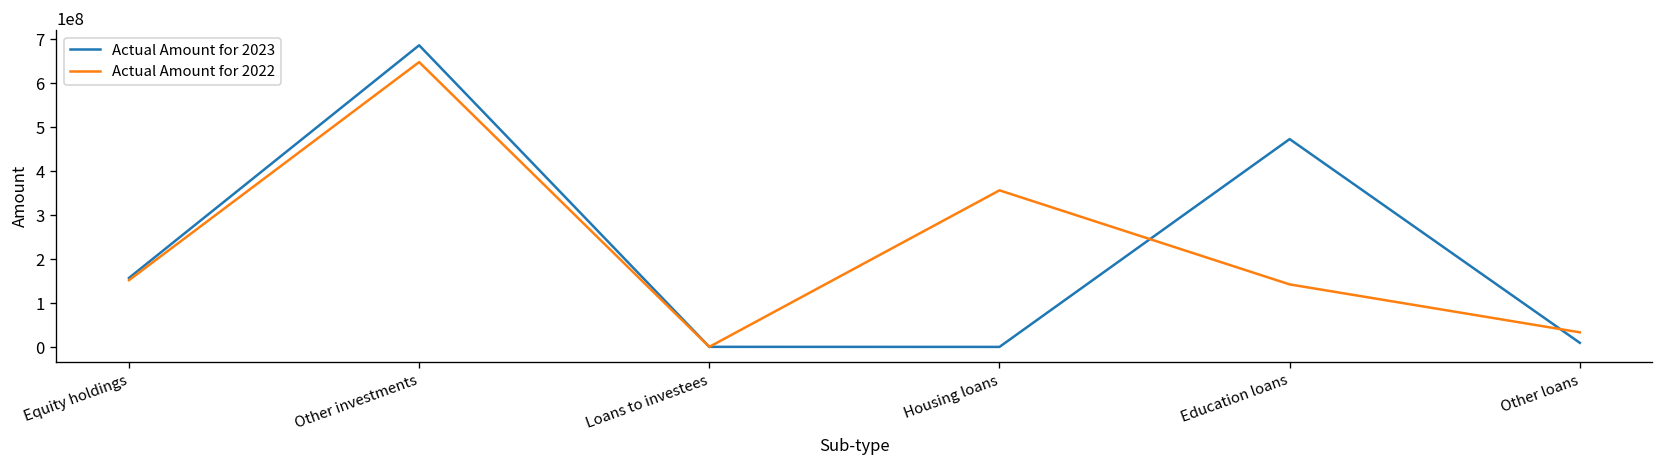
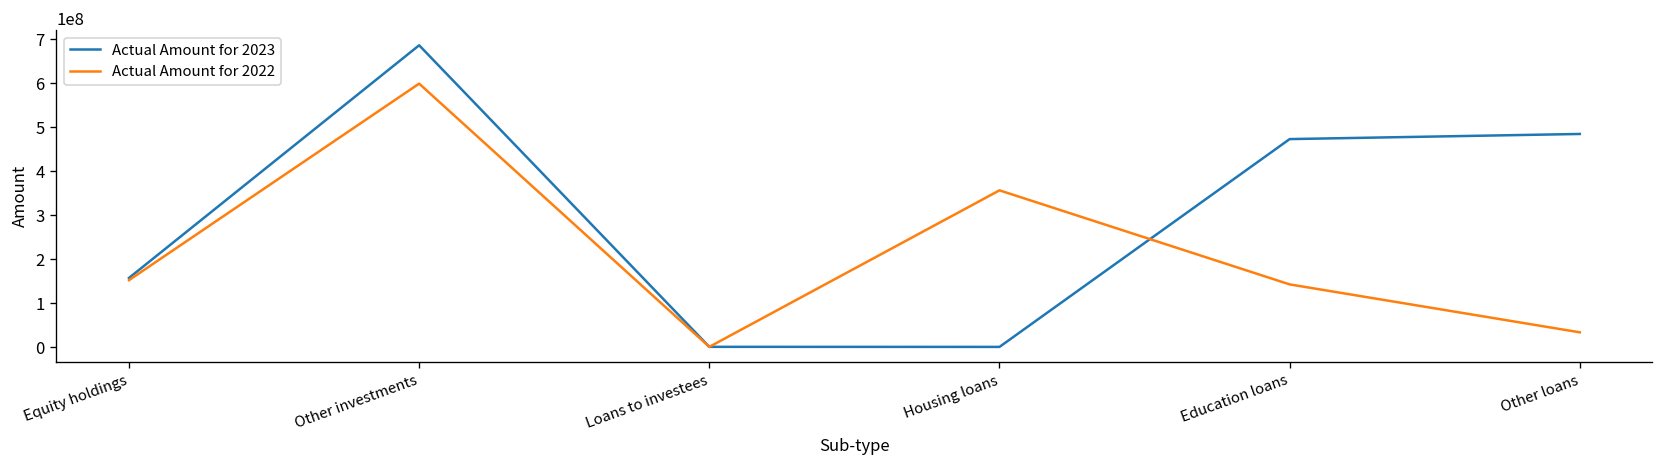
  {
    "Actual Amount for 2023": {
      "Other investments": 690000000,
      "Housing loans": 0,
      "Education loans": 470000000,
-     "Other loans": 10000000
+     "Other loans": 480000000
    },
    "Actual Amount for 2022": {
-     "Other investments": 650000000,
+     "Other investments": 600000000,
      "Housing loans": 360000000,
      "Education loans": 140000000,
      "Other loans": 30000000
    }
  }
